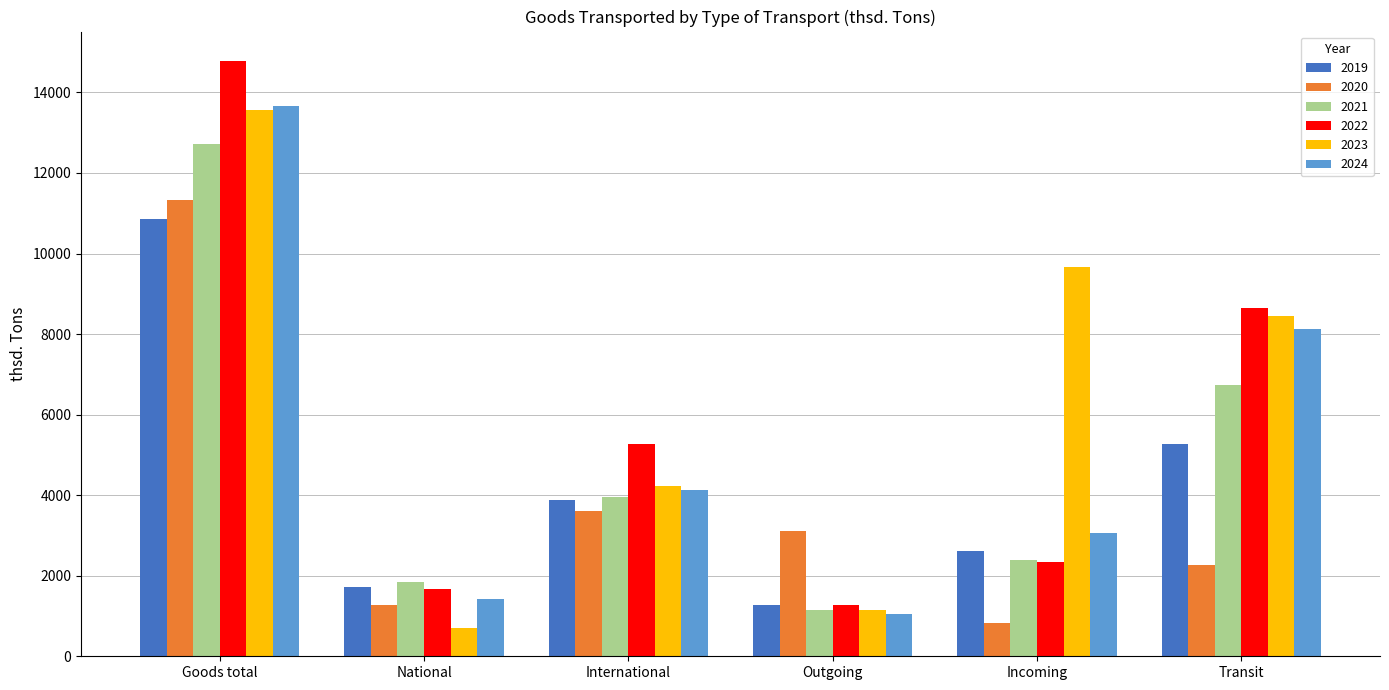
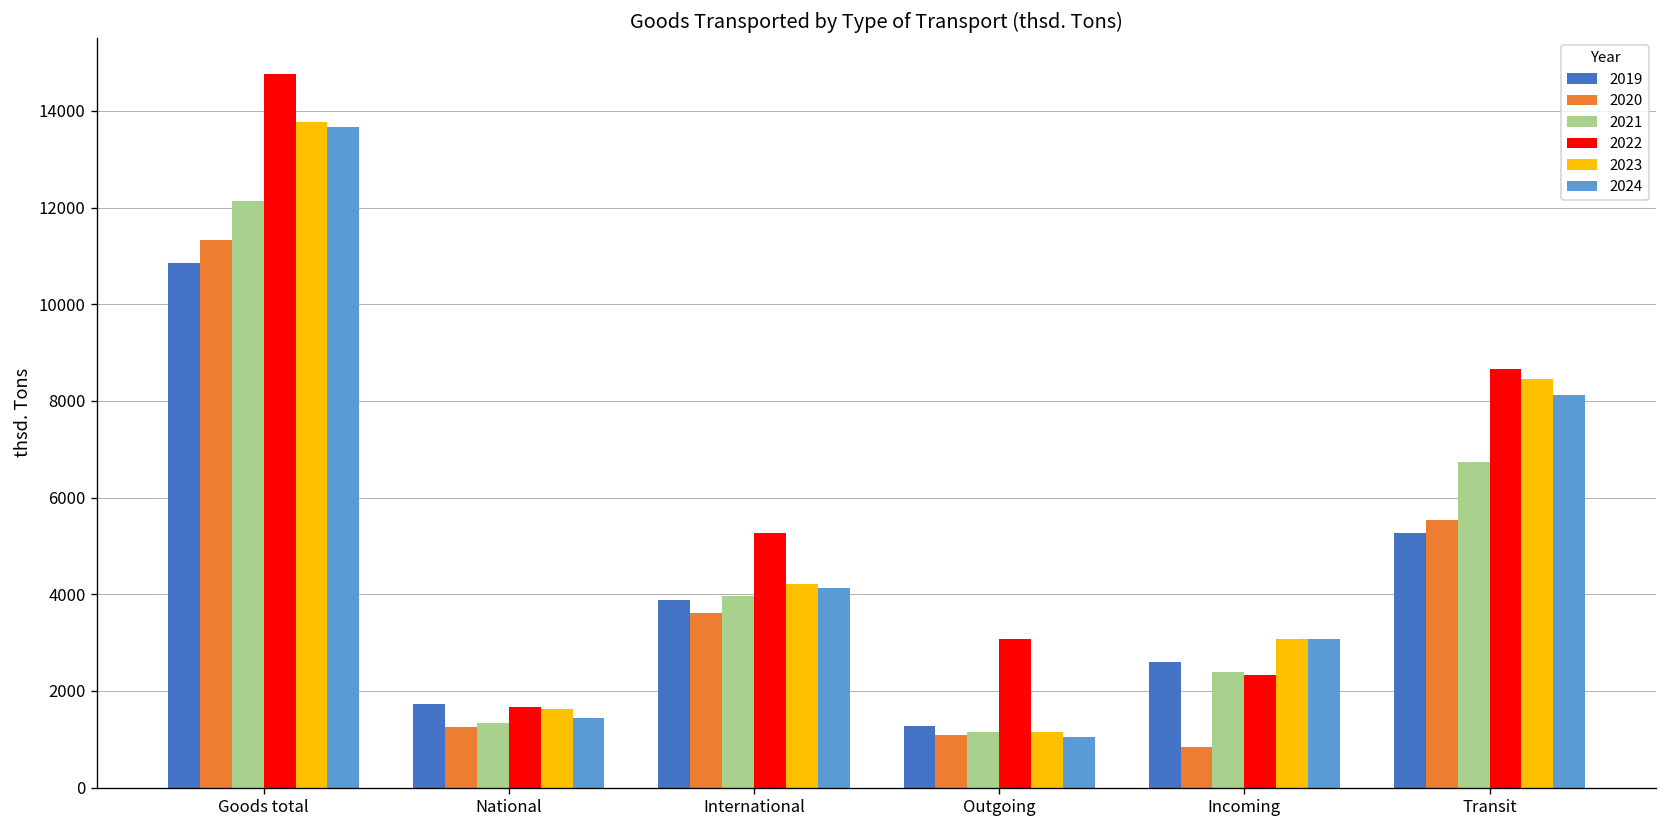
  {
    "2020": {
      "Goods total": 11300,
      "National": 1300,
      "International": 3600,
-     "Outgoing": 3100,
+     "Outgoing": 1100,
      "Incoming": 800,
-     "Transit": 2300
+     "Transit": 5500
    },
    "2021": {
-     "Goods total": 12700,
-     "National": 1800,
+     "Goods total": 12100,
+     "National": 1300,
      "International": 4000,
      "Outgoing": 1200,
      "Incoming": 2400,
      "Transit": 6700
    },
    "2022": {
      "Goods total": 14800,
      "National": 1700,
      "International": 5300,
-     "Outgoing": 1300,
+     "Outgoing": 3100,
      "Incoming": 2300,
      "Transit": 8700
    },
    "2023": {
-     "Goods total": 13600,
-     "National": 700,
+     "Goods total": 13800,
+     "National": 1600,
      "International": 4200,
      "Outgoing": 1200,
-     "Incoming": 9700,
+     "Incoming": 3100,
      "Transit": 8500
    }
  }
